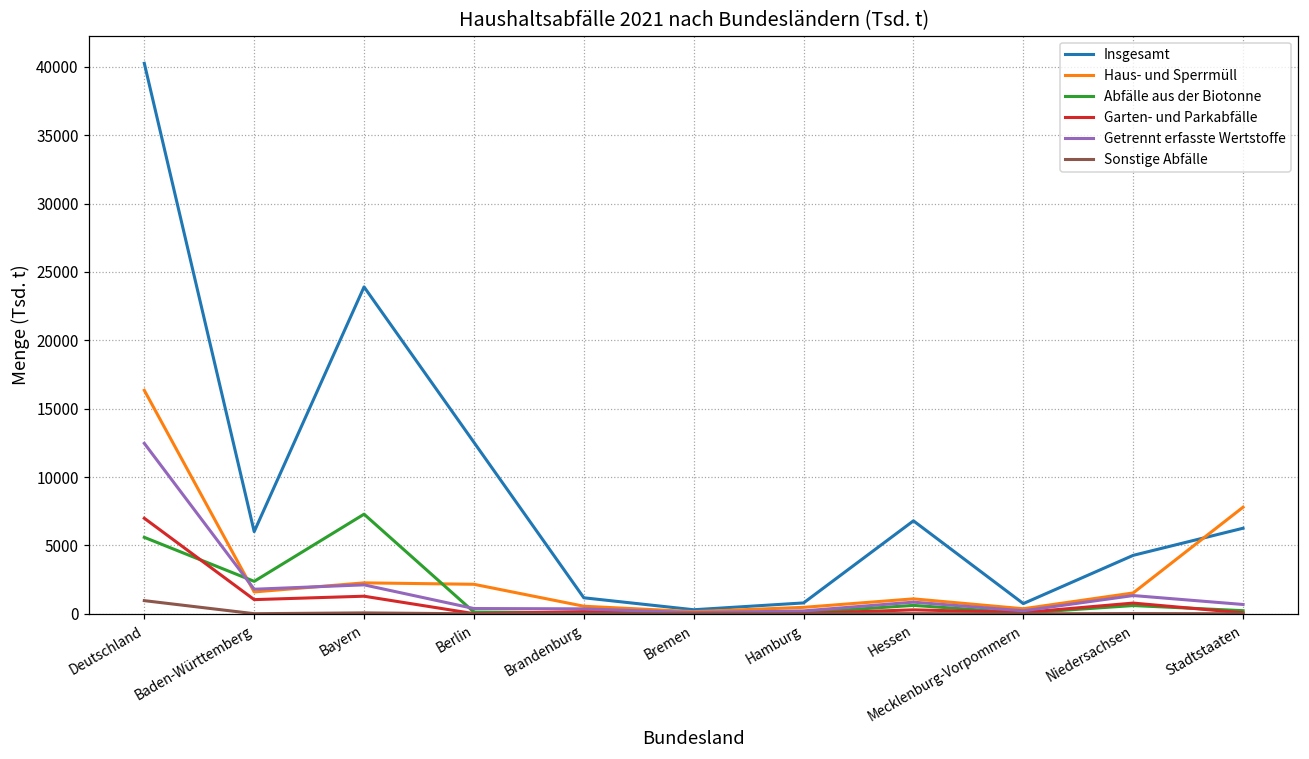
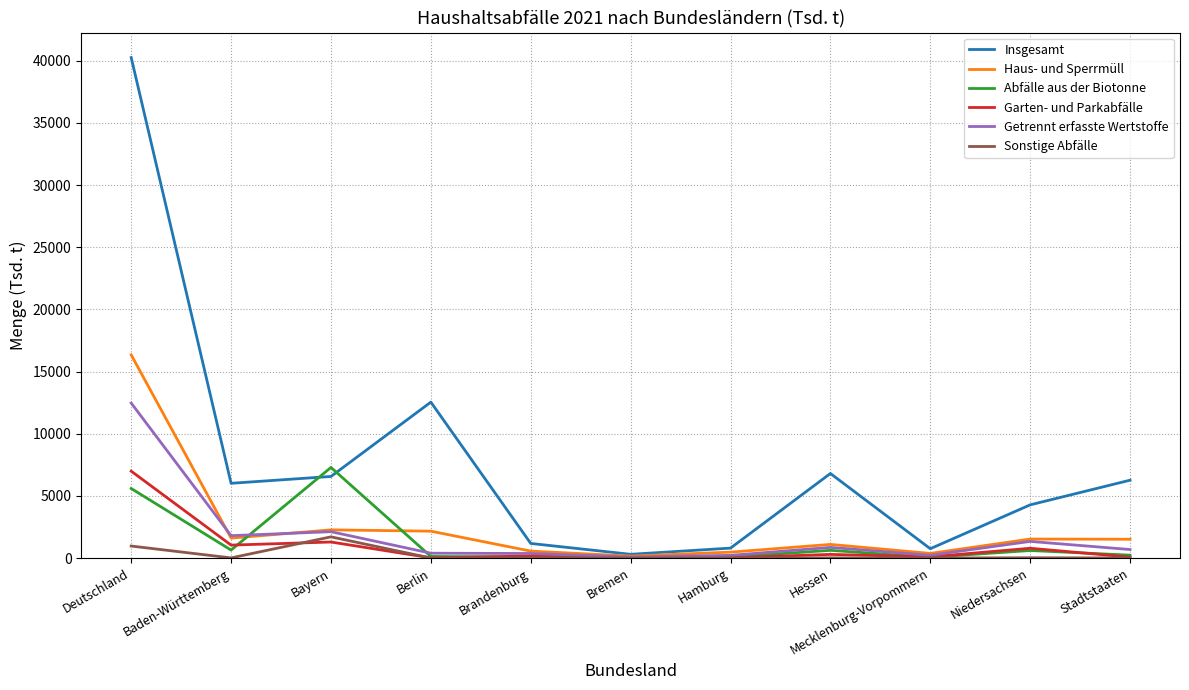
  {
    "Insgesamt": {
      "Deutschland": 40300,
      "Baden-Württemberg": 6000,
-     "Bayern": 23900,
+     "Bayern": 6600,
      "Berlin": 12500,
      "Brandenburg": 1200,
      "Hamburg": 800,
      "Hessen": 6800,
      "Mecklenburg-Vorpommern": 700,
      "Niedersachsen": 4300,
      "Stadtstaaten": 6300
    },
    "Haus- und Sperrmüll": {
      "Deutschland": 16300,
      "Berlin": 2200,
      "Hamburg": 500,
      "Hessen": 1100,
-     "Stadtstaaten": 7800
+     "Stadtstaaten": 1500
    },
    "Abfälle aus der Biotonne": {
      "Deutschland": 5600,
-     "Baden-Württemberg": 2400,
+     "Baden-Württemberg": 600,
      "Bayern": 7300,
      "Hessen": 600
    },
    "Garten- und Parkabfälle": {
      "Deutschland": 7000,
      "Baden-Württemberg": 1000,
      "Bayern": 1300,
      "Hessen": 300
    },
    "Getrennt erfasste Wertstoffe": {
      "Deutschland": 12500,
      "Berlin": 400,
      "Hessen": 900,
      "Stadtstaaten": 700
    },
    "Sonstige Abfälle": {
      "Deutschland": 1000,
      "Baden-Württemberg": 0,
-     "Bayern": 100,
+     "Bayern": 1700,
      "Hessen": 0,
      "Niedersachsen": 0
    }
  }
